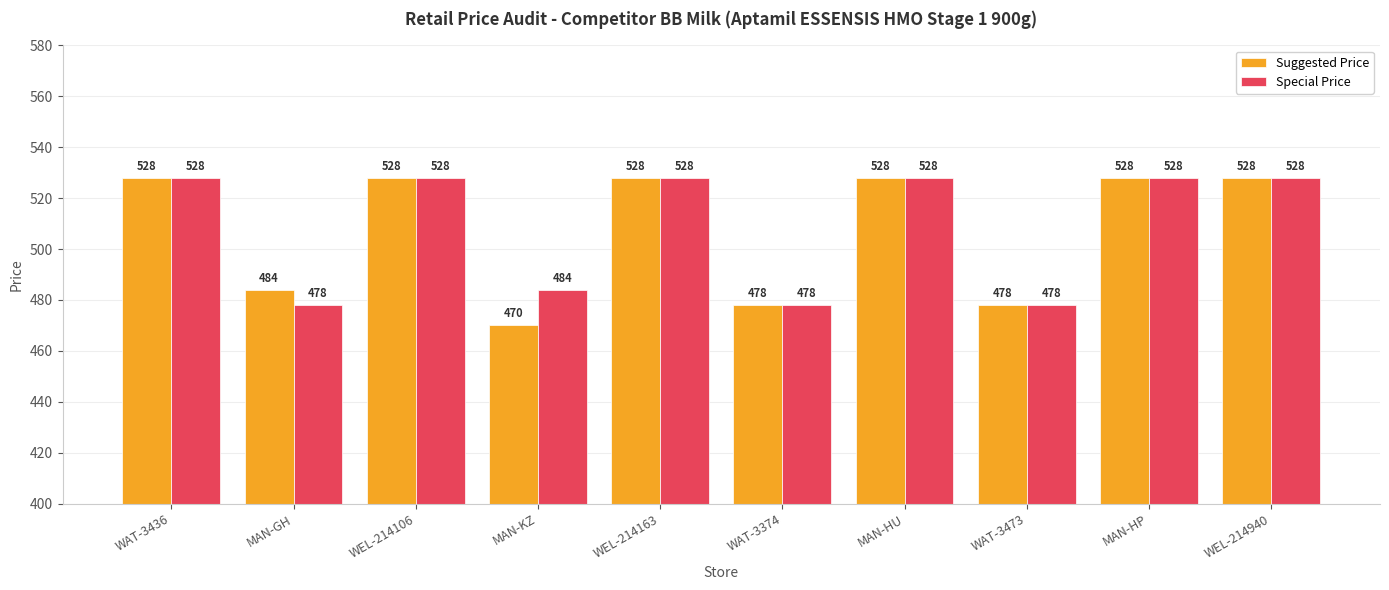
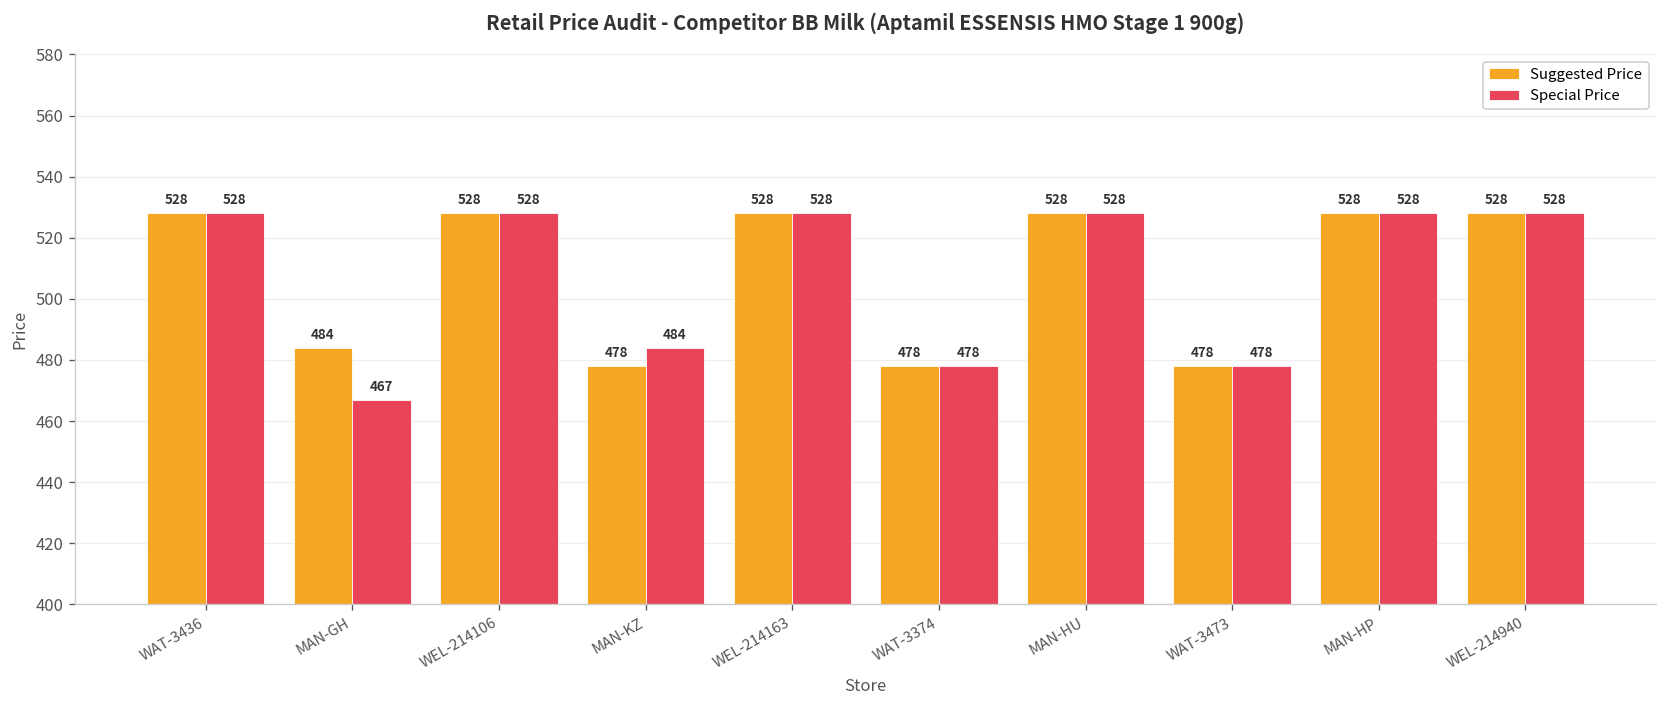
  {
    "Suggested Price": {
      "WAT-3436": 528,
      "MAN-GH": 484,
      "WEL-214106": 528,
-     "MAN-KZ": 470,
+     "MAN-KZ": 478,
      "WEL-214163": 528,
      "WAT-3374": 478,
      "MAN-HU": 528,
      "WAT-3473": 478,
      "MAN-HP": 528,
      "WEL-214940": 528
    },
    "Special Price": {
      "WAT-3436": 528,
-     "MAN-GH": 478,
+     "MAN-GH": 467,
      "WEL-214106": 528,
      "MAN-KZ": 484,
      "WEL-214163": 528,
      "WAT-3374": 478,
      "MAN-HU": 528,
      "WAT-3473": 478,
      "MAN-HP": 528,
      "WEL-214940": 528
    }
  }
